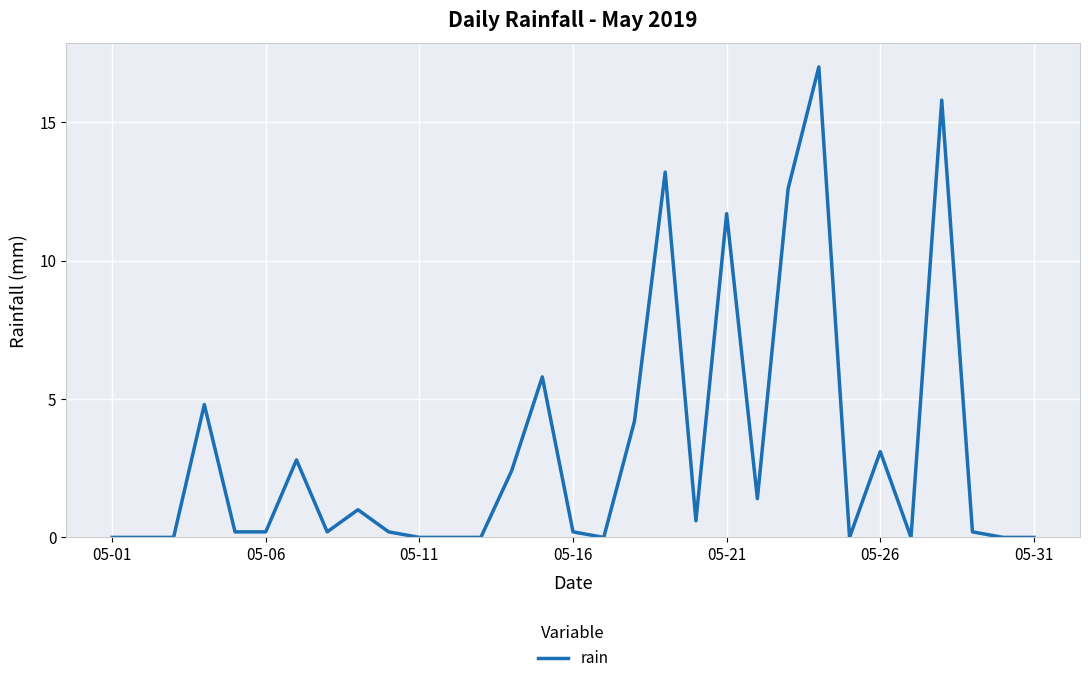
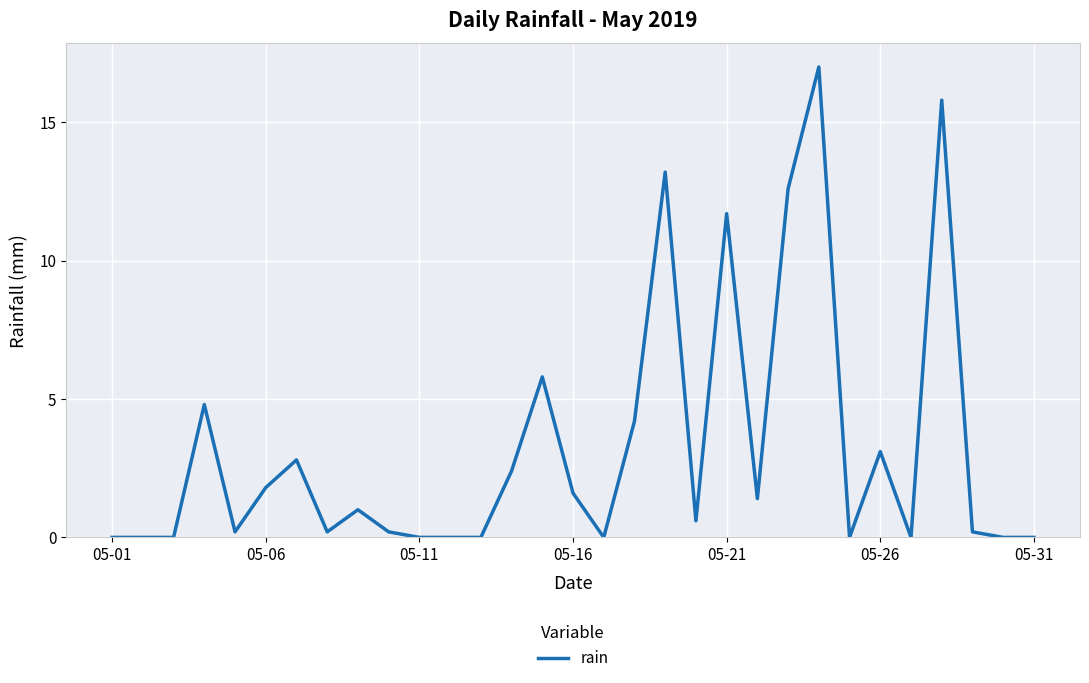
  {
    "05-01": 0.0,
-   "05-06": 0.2,
+   "05-06": 1.8,
    "05-11": 0.0,
-   "05-16": 0.2,
+   "05-16": 1.6,
    "05-21": 11.7,
    "05-26": 3.1,
    "05-31": 0.0
  }
